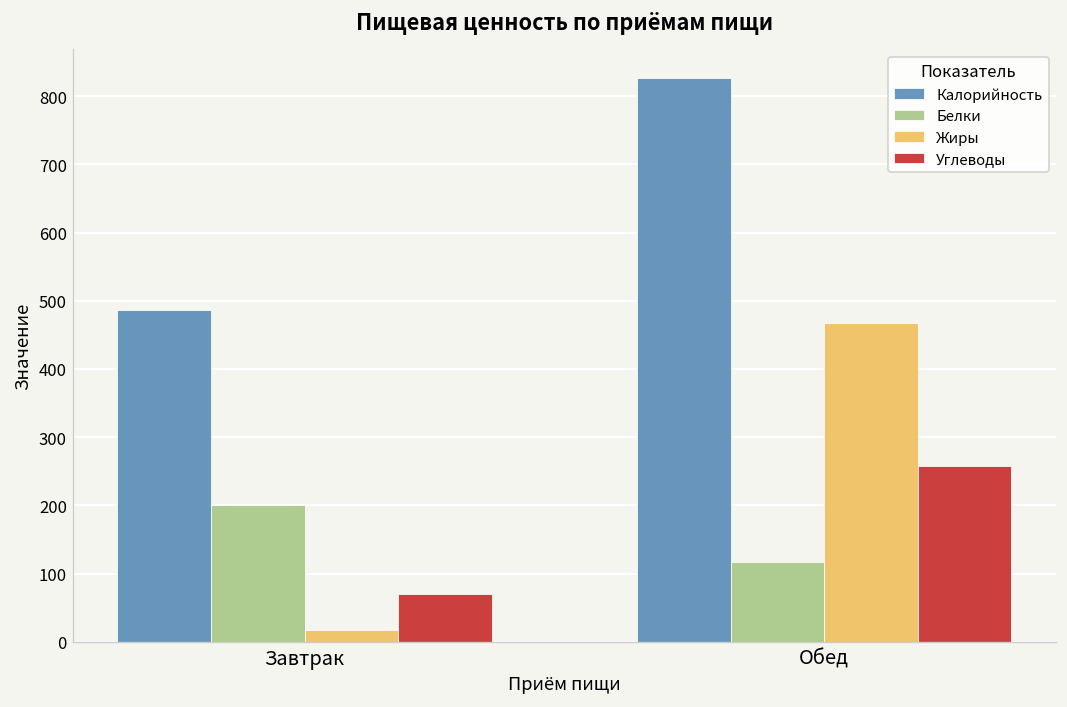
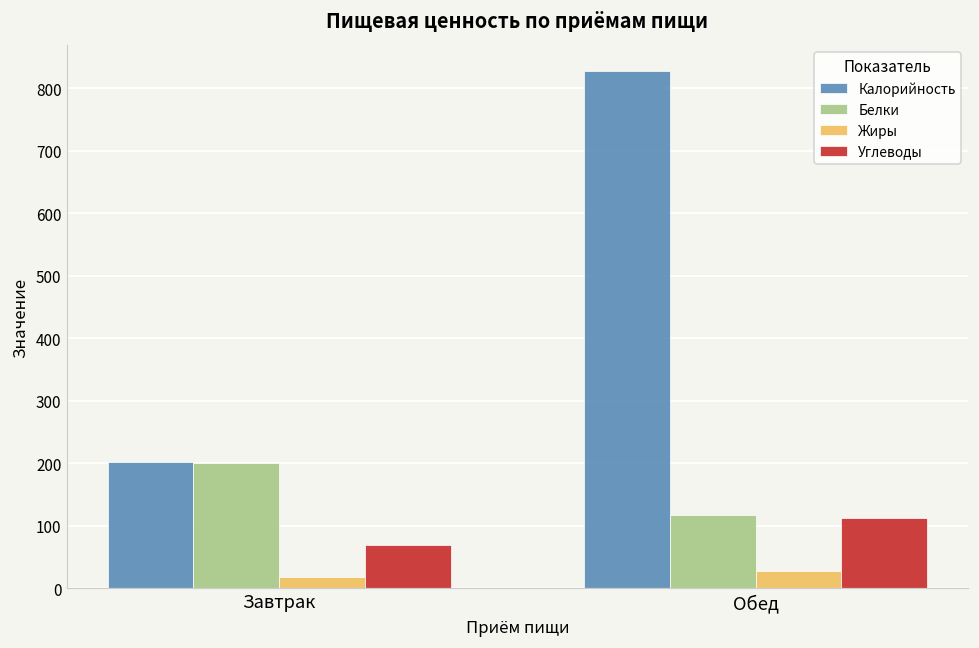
  {
    "Калорийность": {
-     "Завтрак": 490,
+     "Завтрак": 200,
      "Обед": 830
    },
    "Белки": {
      "Завтрак": 200,
      "Обед": 120
    },
    "Жиры": {
      "Завтрак": 20,
-     "Обед": 470
+     "Обед": 30
    },
    "Углеводы": {
      "Завтрак": 70,
-     "Обед": 260
+     "Обед": 110
    }
  }
